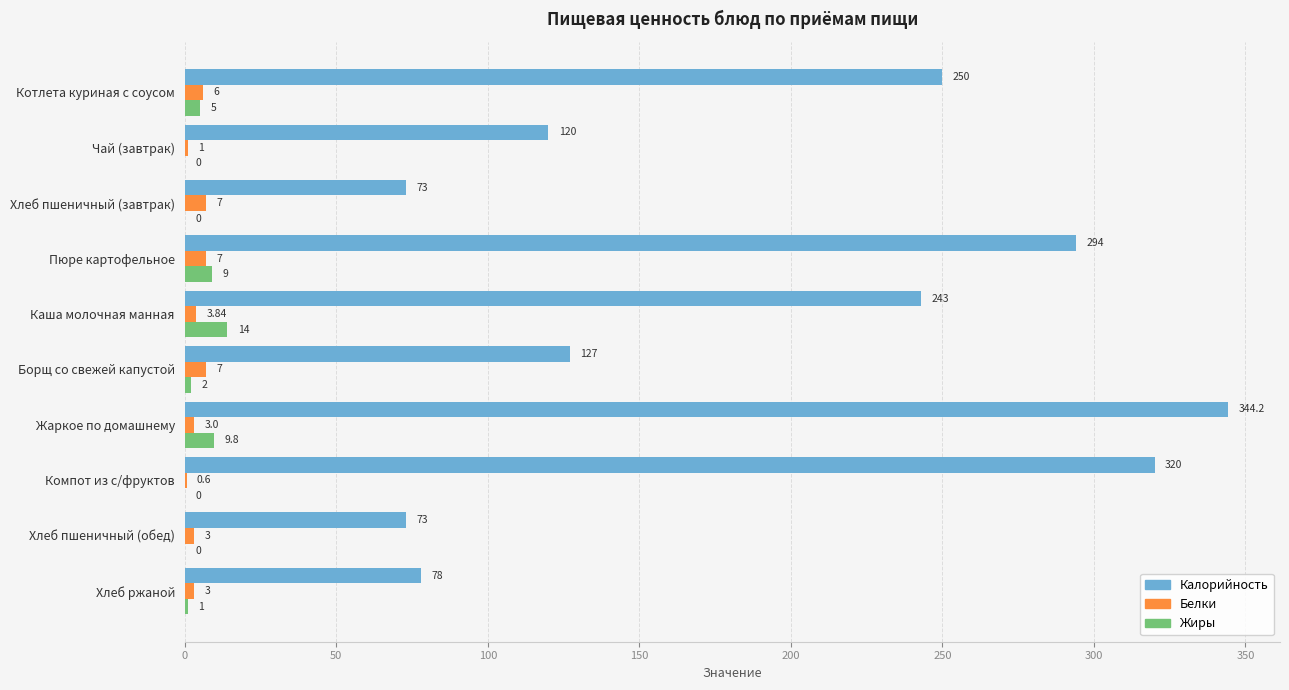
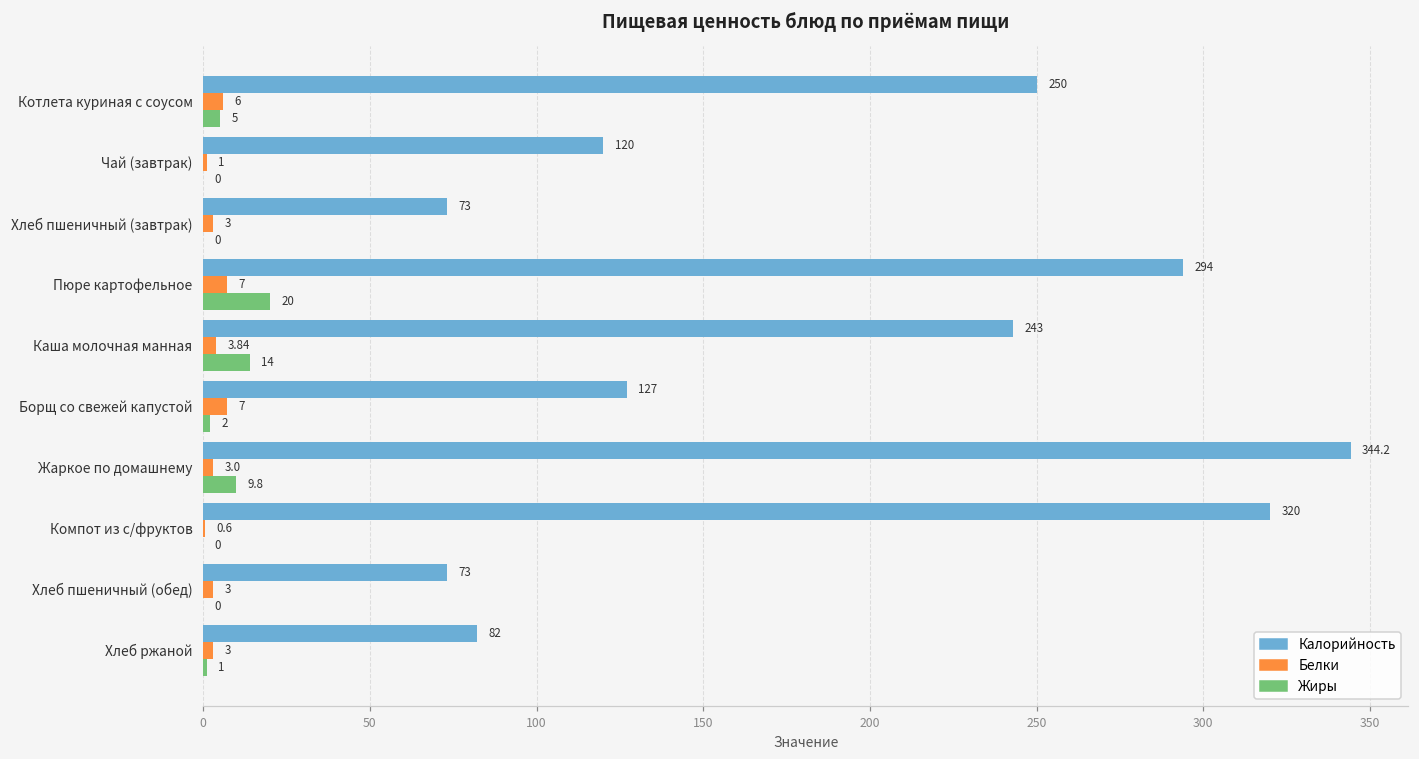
  {
    "Калорийность": {
      "Котлета куриная с соусом": 250,
      "Чай (завтрак)": 120,
      "Хлеб пшеничный (завтрак)": 73,
      "Пюре картофельное": 294,
      "Каша молочная манная": 243,
      "Борщ со свежей капустой": 127,
      "Жаркое по домашнему": 344.2,
      "Компот из с/фруктов": 320,
      "Хлеб пшеничный (обед)": 73,
-     "Хлеб ржаной": 78
+     "Хлеб ржаной": 82
    },
    "Белки": {
      "Котлета куриная с соусом": 6,
      "Чай (завтрак)": 1,
-     "Хлеб пшеничный (завтрак)": 7,
+     "Хлеб пшеничный (завтрак)": 3,
      "Пюре картофельное": 7,
      "Каша молочная манная": 3.84,
      "Борщ со свежей капустой": 7,
      "Жаркое по домашнему": 3.0,
      "Компот из с/фруктов": 0.6,
      "Хлеб пшеничный (обед)": 3,
      "Хлеб ржаной": 3
    },
    "Жиры": {
      "Котлета куриная с соусом": 5,
      "Чай (завтрак)": 0,
      "Хлеб пшеничный (завтрак)": 0,
-     "Пюре картофельное": 9,
+     "Пюре картофельное": 20,
      "Каша молочная манная": 14,
      "Борщ со свежей капустой": 2,
      "Жаркое по домашнему": 9.8,
      "Компот из с/фруктов": 0,
      "Хлеб пшеничный (обед)": 0,
      "Хлеб ржаной": 1
    }
  }
